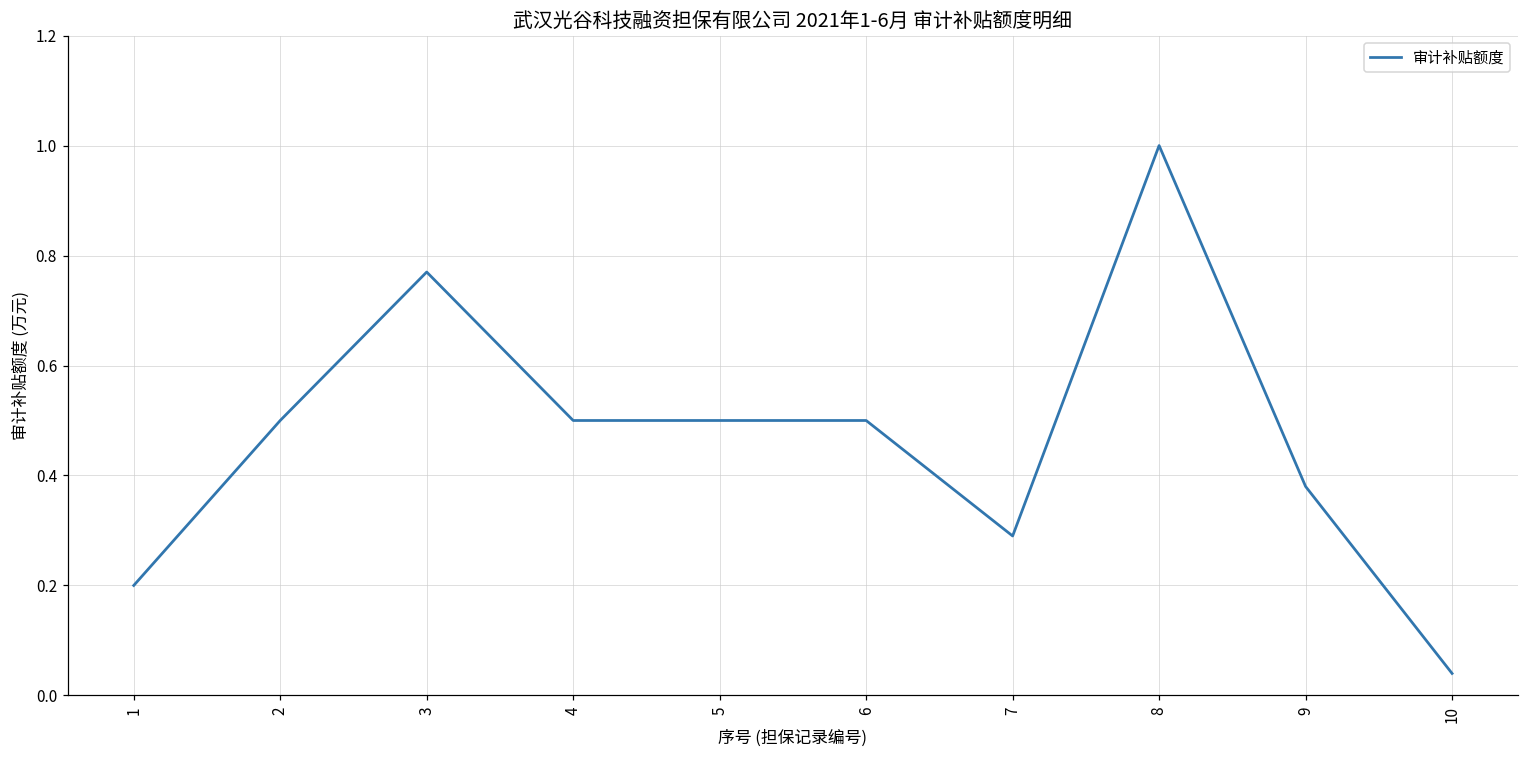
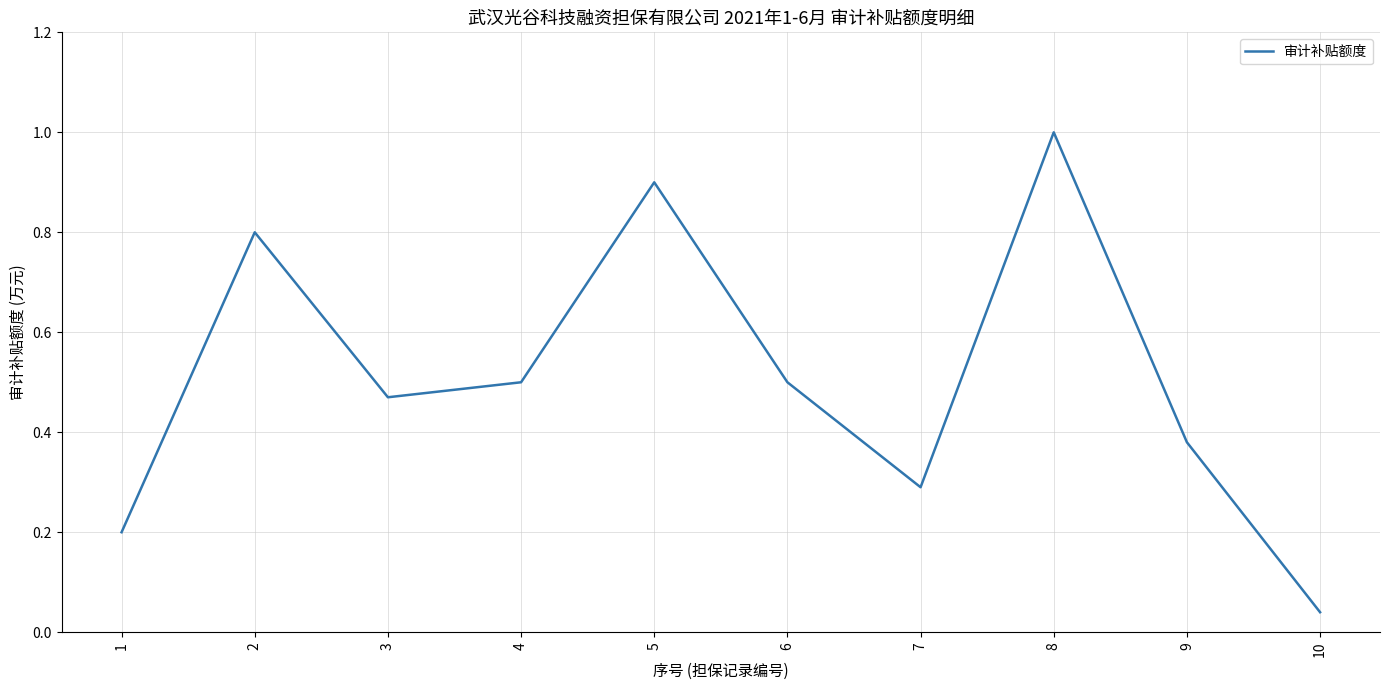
  {
    "1": 0.20,
-   "2": 0.5,
-   "3": 0.77,
+   "2": 0.8,
+   "3": 0.47,
    "4": 0.50,
-   "5": 0.5,
+   "5": 0.9,
    "6": 0.50,
    "7": 0.29,
    "8": 1.00,
    "9": 0.38,
    "10": 0.04
  }
